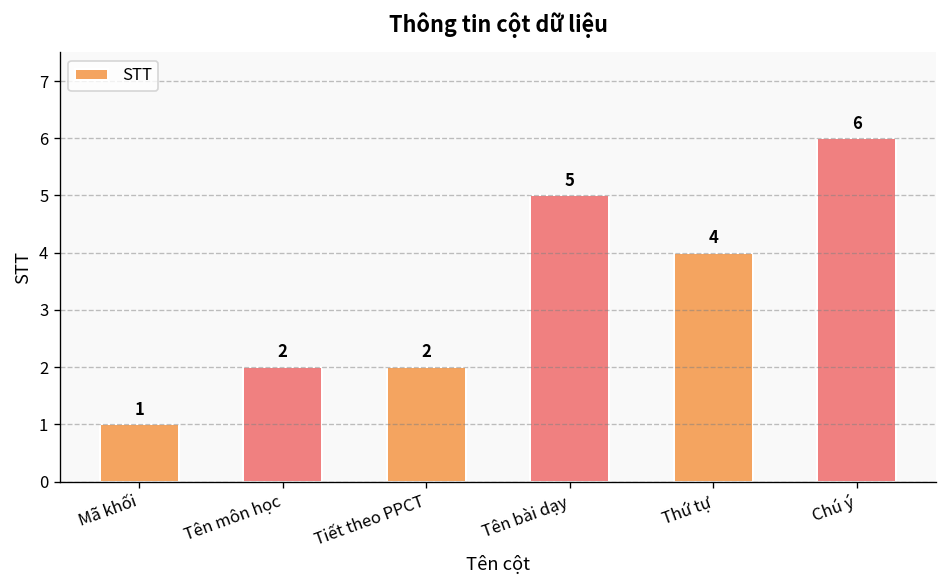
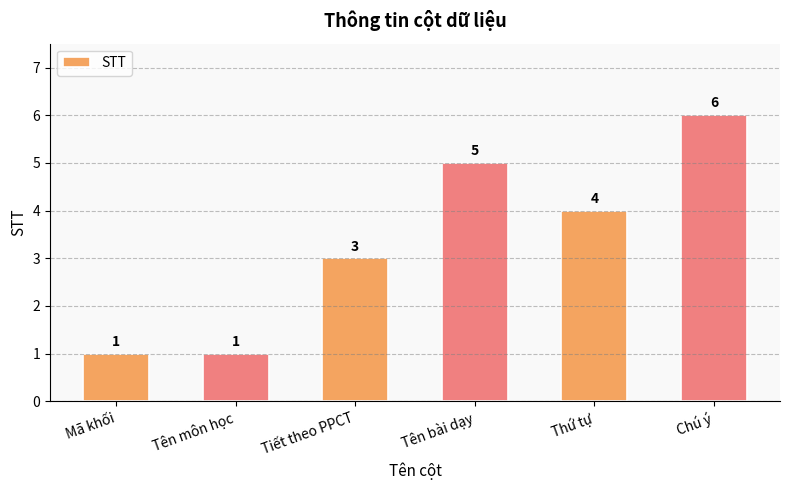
  {
    "Mã khối": 1,
-   "Tên môn học": 2,
-   "Tiết theo PPCT": 2,
+   "Tên môn học": 1,
+   "Tiết theo PPCT": 3,
    "Tên bài dạy": 5,
    "Thứ tự": 4,
    "Chú ý": 6
  }
